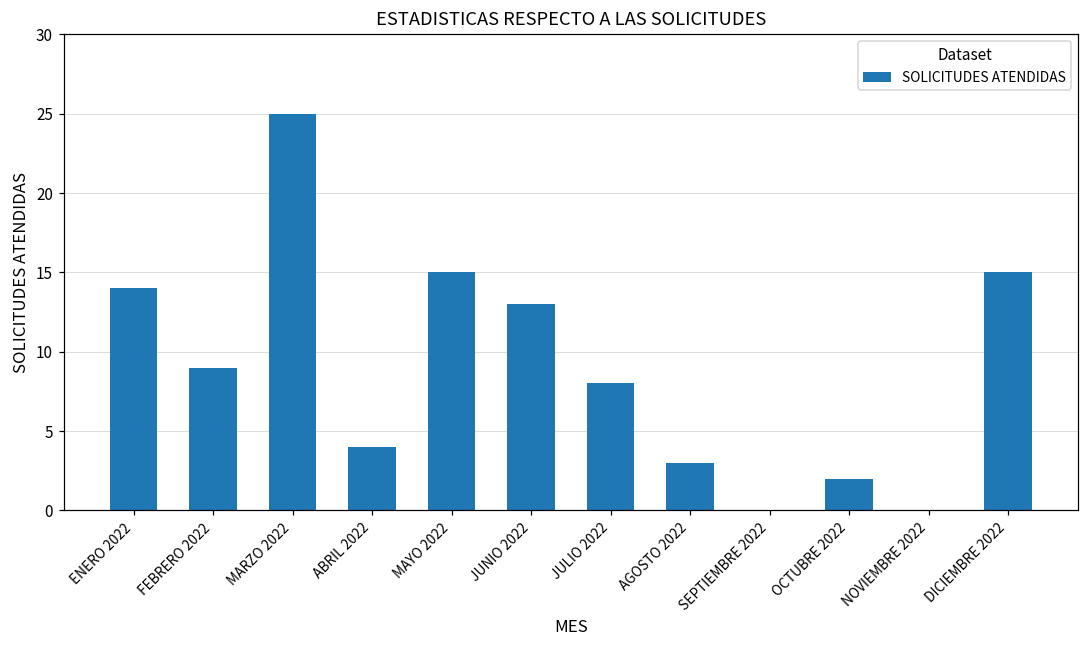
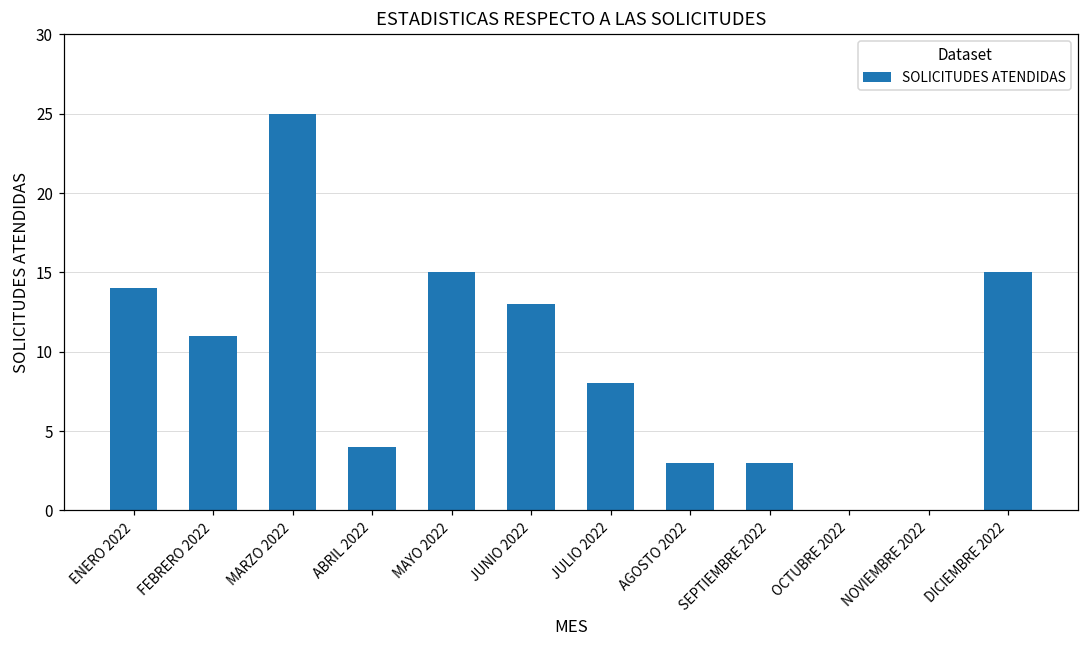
  {
    "ENERO 2022": 14,
-   "FEBRERO 2022": 9,
+   "FEBRERO 2022": 11,
    "MARZO 2022": 25,
    "ABRIL 2022": 4,
    "MAYO 2022": 15,
    "JUNIO 2022": 13,
    "JULIO 2022": 8,
    "AGOSTO 2022": 3,
-   "SEPTIEMBRE 2022": 0,
-   "OCTUBRE 2022": 2,
+   "SEPTIEMBRE 2022": 3,
+   "OCTUBRE 2022": 0,
    "NOVIEMBRE 2022": 0,
    "DICIEMBRE 2022": 15
  }
